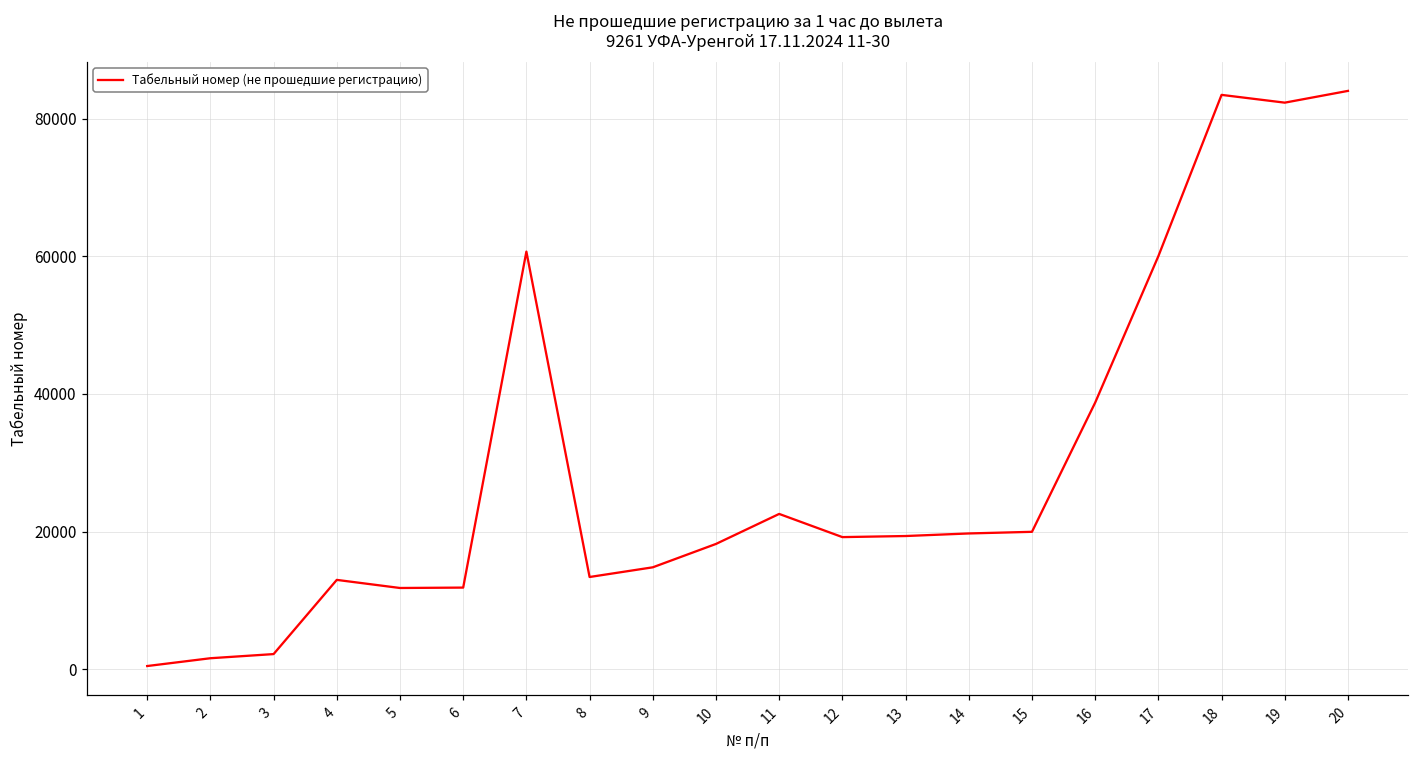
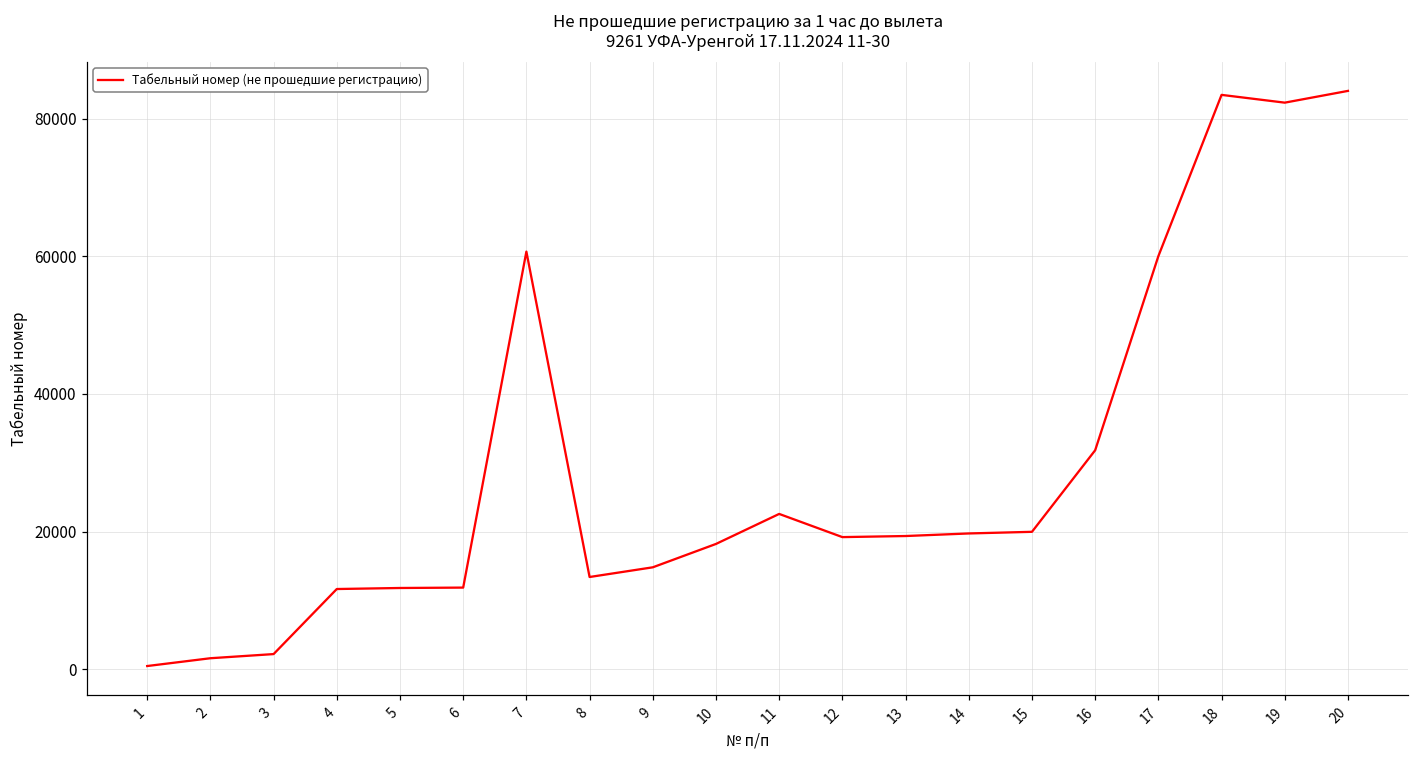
  {
    "1": 0,
    "2": 2000,
    "3": 2000,
-   "4": 13000,
+   "4": 12000,
    "5": 12000,
    "6": 12000,
    "7": 61000,
    "8": 13000,
    "9": 15000,
    "10": 18000,
    "11": 23000,
    "12": 19000,
    "13": 19000,
    "14": 20000,
    "15": 20000,
-   "16": 39000,
+   "16": 32000,
    "17": 60000,
    "18": 83000,
    "19": 82000,
    "20": 84000
  }
